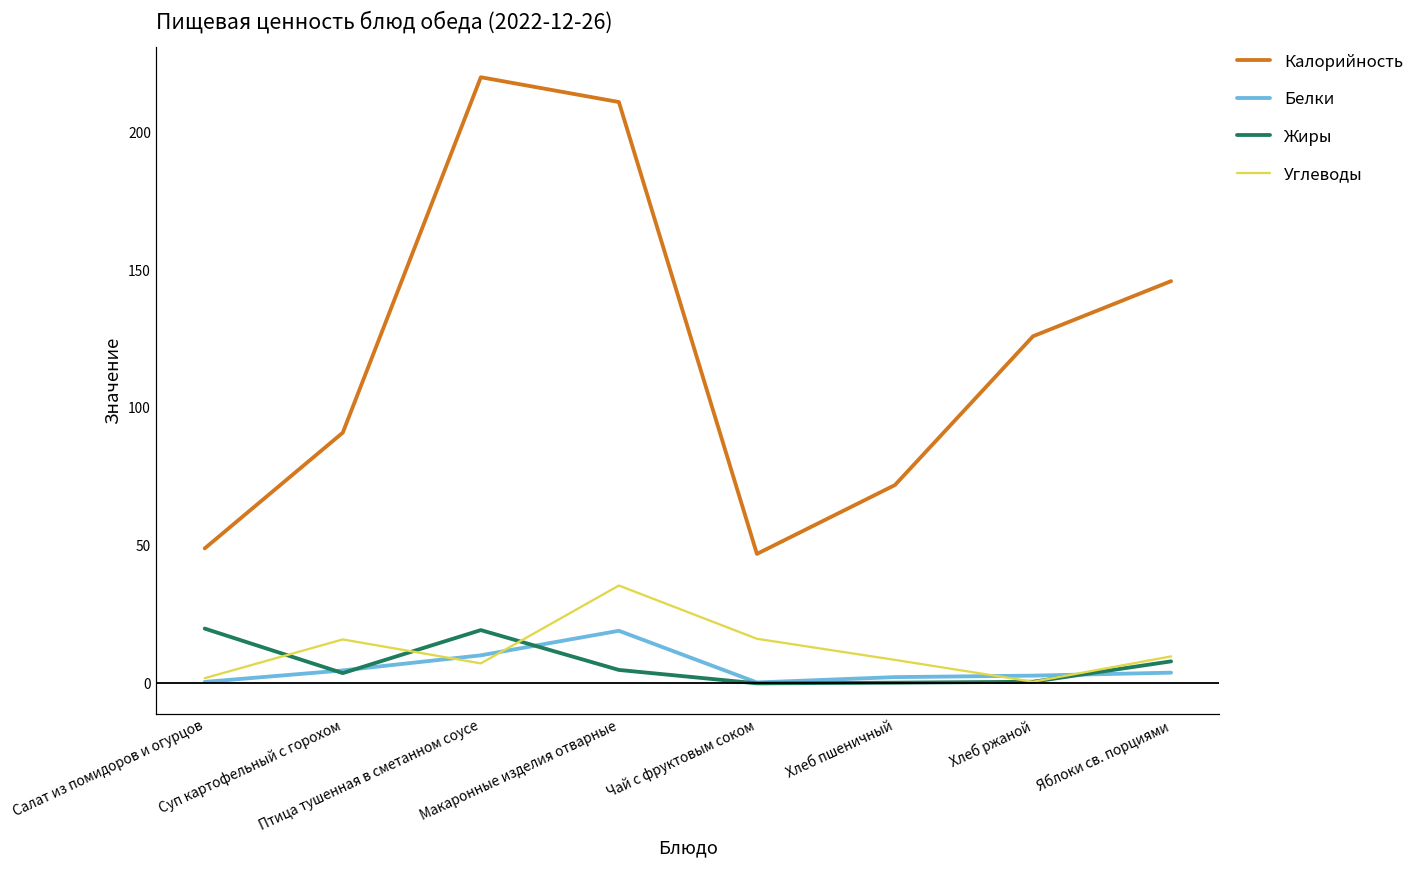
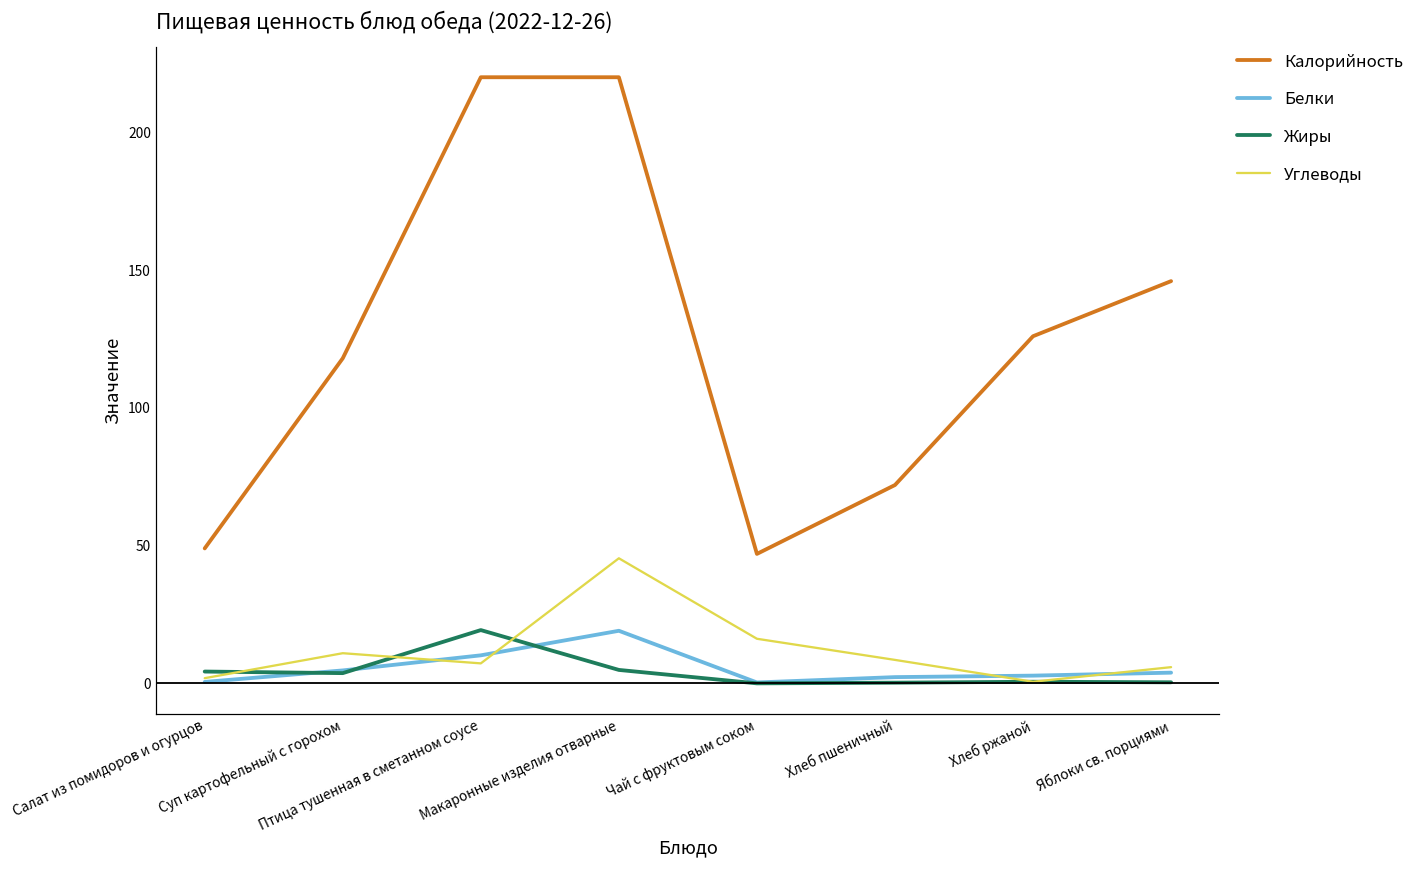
  {
    "Калорийность": {
      "Салат из помидоров и огурцов": 49,
-     "Суп картофельный с горохом": 91,
+     "Суп картофельный с горохом": 118,
      "Птица тушенная в сметанном соусе": 220,
-     "Макаронные изделия отварные": 211,
+     "Макаронные изделия отварные": 220,
      "Чай с фруктовым соком": 47,
      "Хлеб пшеничный": 72,
      "Хлеб ржаной": 126,
      "Яблоки св. порциями": 146
    },
    "Белки": {
      "Салат из помидоров и огурцов": 1,
      "Птица тушенная в сметанном соусе": 10,
      "Макаронные изделия отварные": 19,
      "Хлеб пшеничный": 2,
      "Хлеб ржаной": 3,
      "Яблоки св. порциями": 4
    },
    "Жиры": {
-     "Салат из помидоров и огурцов": 20,
+     "Салат из помидоров и огурцов": 4,
      "Птица тушенная в сметанном соусе": 19,
      "Макаронные изделия отварные": 5,
      "Хлеб пшеничный": 0,
-     "Яблоки св. порциями": 8
+     "Яблоки св. порциями": 0
    },
    "Углеводы": {
      "Салат из помидоров и огурцов": 2,
-     "Суп картофельный с горохом": 16,
+     "Суп картофельный с горохом": 11,
      "Птица тушенная в сметанном соусе": 7,
-     "Макаронные изделия отварные": 36,
+     "Макаронные изделия отварные": 45,
      "Чай с фруктовым соком": 16,
      "Хлеб пшеничный": 9,
-     "Яблоки св. порциями": 10
+     "Яблоки св. порциями": 6
    }
  }
